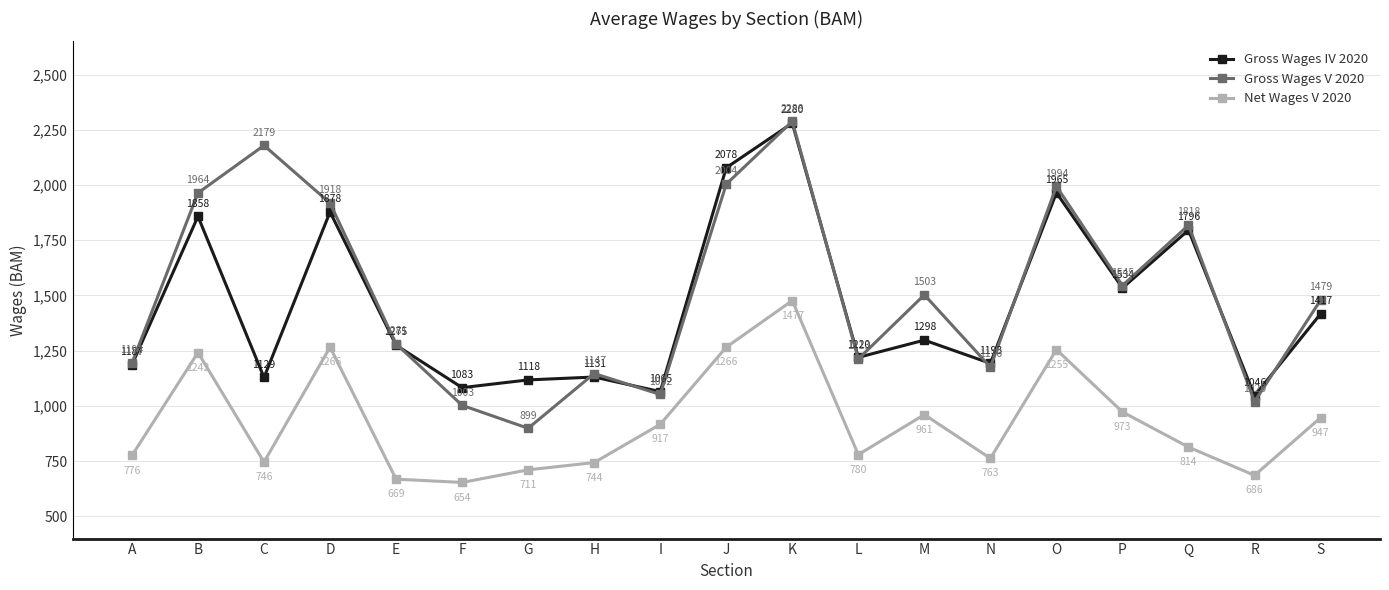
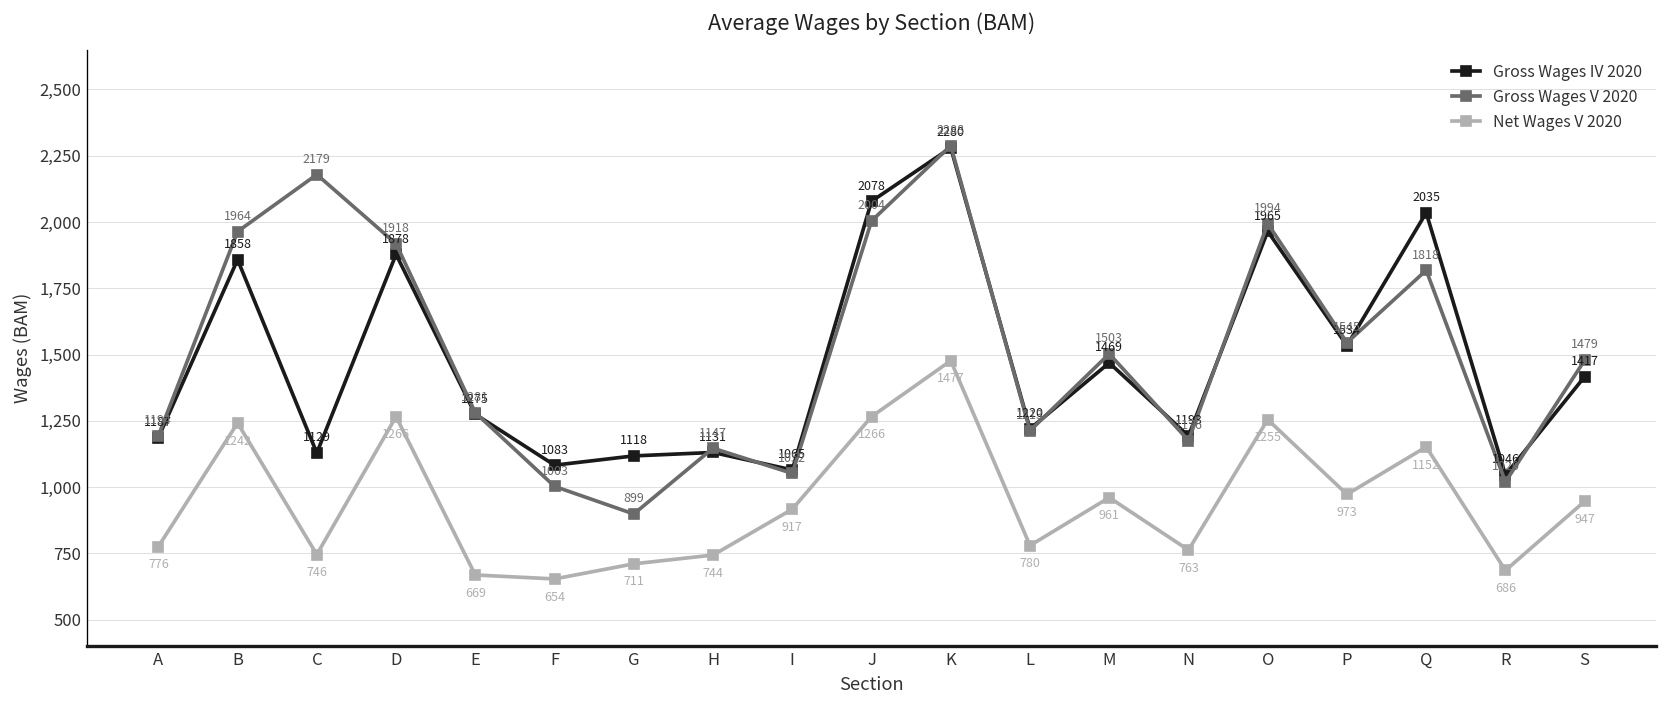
  {
    "Gross Wages IV 2020": {
      "B": 1858,
      "C": 1129,
      "F": 1083,
      "G": 1118,
      "J": 2078,
-     "M": 1298,
-     "Q": 1796
+     "M": 1469,
+     "Q": 2035
    },
    "Gross Wages V 2020": {
      "B": 1964,
      "C": 2179,
      "D": 1918,
      "G": 899,
      "Q": 1818,
      "S": 1479
    },
    "Net Wages V 2020": {
      "A": 776,
      "B": 1242,
      "C": 746,
      "D": 1266,
      "E": 669,
      "F": 654,
      "G": 711,
      "H": 744,
      "I": 917,
      "J": 1266,
      "K": 1477,
      "L": 780,
      "M": 961,
      "N": 763,
      "O": 1255,
      "P": 973,
-     "Q": 814,
+     "Q": 1152,
      "R": 686,
      "S": 947
    }
  }
